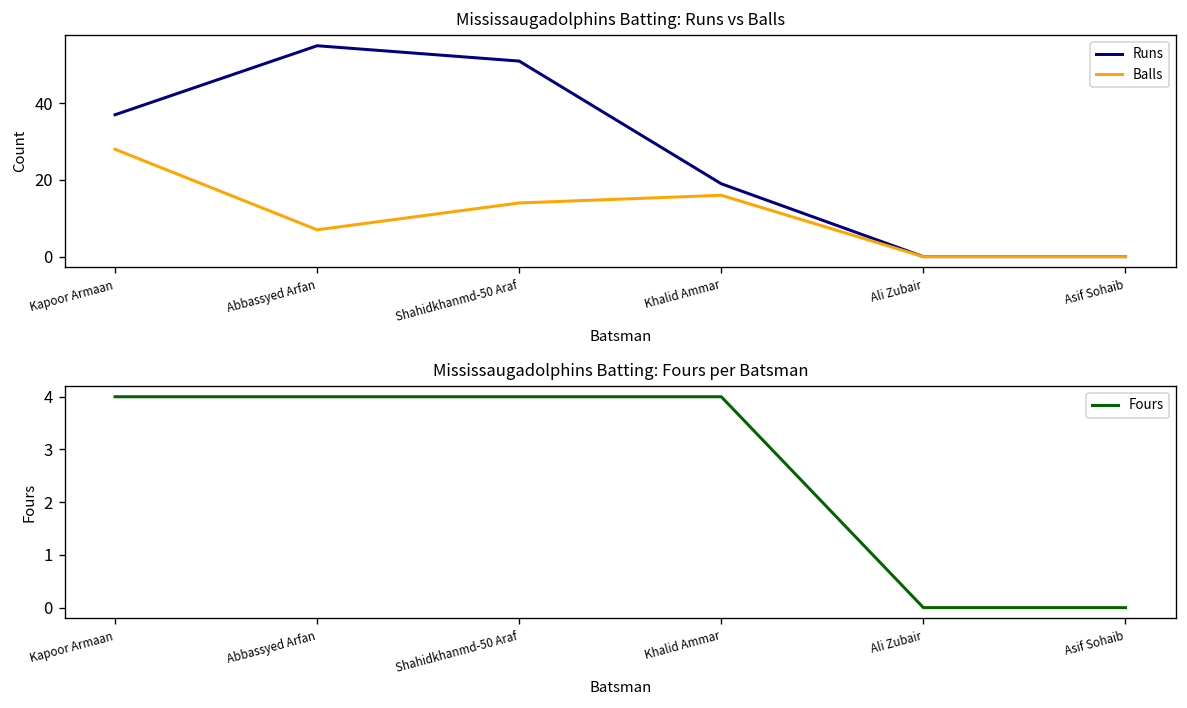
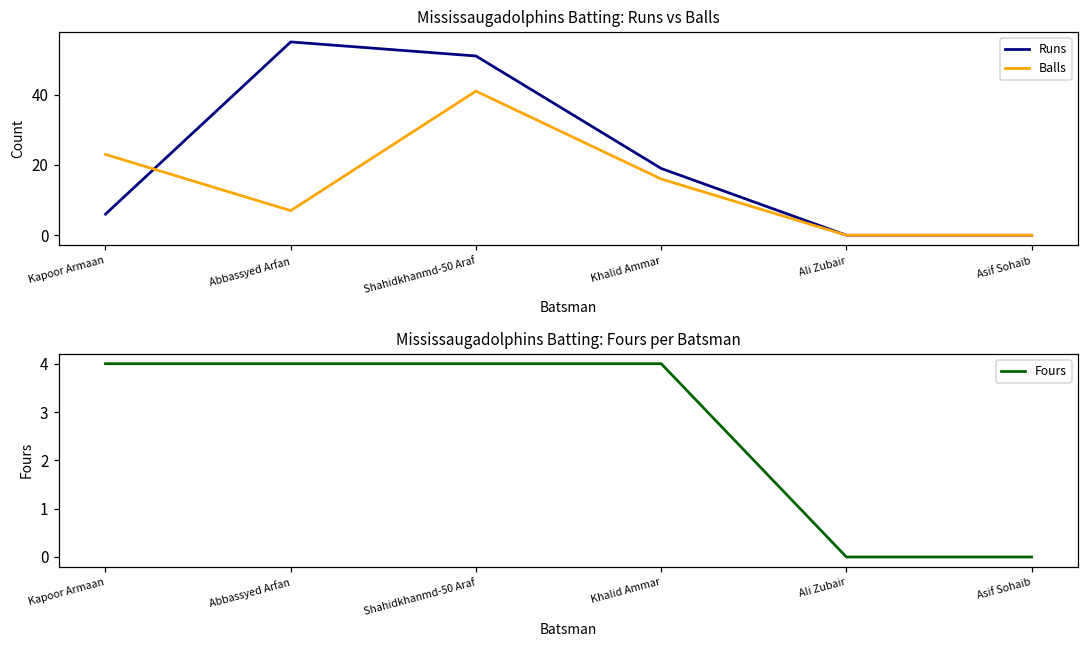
  {
    "Mississaugadolphins Batting: Runs vs Balls": {
      "Runs": {
-       "Kapoor Armaan": 37,
+       "Kapoor Armaan": 6,
        "Abbassyed Arfan": 55,
        "Shahidkhanmd-50 Araf": 51,
        "Khalid Ammar": 19
      },
      "Balls": {
-       "Kapoor Armaan": 28,
+       "Kapoor Armaan": 23,
        "Abbassyed Arfan": 7,
-       "Shahidkhanmd-50 Araf": 14,
+       "Shahidkhanmd-50 Araf": 41,
        "Khalid Ammar": 16
      }
    },
    "Mississaugadolphins Batting: Fours per Batsman": {
      "Kapoor Armaan": 4.0,
      "Abbassyed Arfan": 4.0,
      "Shahidkhanmd-50 Araf": 4.0,
      "Khalid Ammar": 4.0,
      "Ali Zubair": 0.0,
      "Asif Sohaib": 0.0
    }
  }
